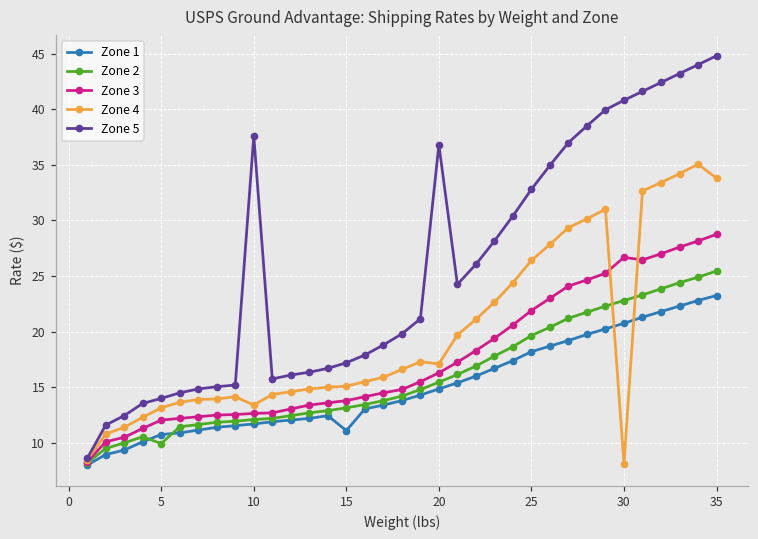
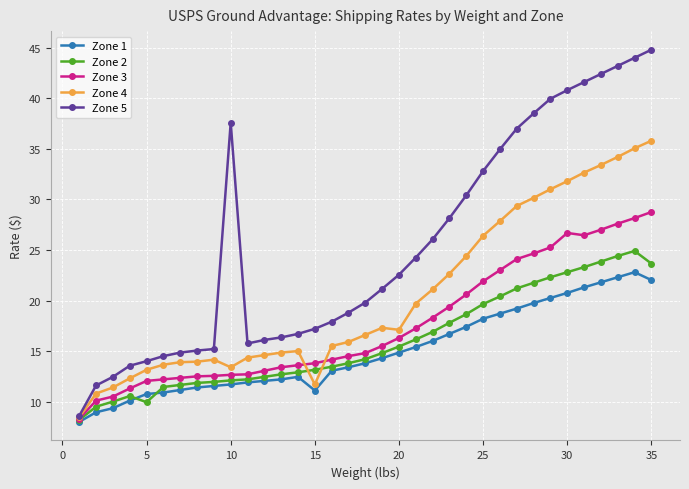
  {
    "Zone 1": {
      "5": 10.8,
      "10": 11.7,
      "15": 11.1,
      "20": 14.9,
      "25": 18.2,
      "30": 20.8,
-     "35": 23.3
+     "35": 22.0
    },
    "Zone 2": {
      "5": 9.9,
      "10": 12.1,
      "15": 13.2,
      "20": 15.5,
      "25": 19.7,
      "30": 22.8,
-     "35": 25.5
+     "35": 23.7
    },
    "Zone 3": {
      "5": 12.1,
      "10": 12.7,
      "15": 13.8,
      "20": 16.3,
      "25": 21.9,
      "30": 26.7,
      "35": 28.8
    },
    "Zone 4": {
      "5": 13.2,
      "10": 13.4,
-     "15": 15.1,
+     "15": 11.7,
      "20": 17.1,
      "25": 26.4,
-     "30": 8.1,
-     "35": 33.8
+     "30": 31.8,
+     "35": 35.8
    },
    "Zone 5": {
      "5": 14.0,
      "10": 37.6,
      "15": 17.2,
-     "20": 36.8,
+     "20": 22.6,
      "25": 32.8,
      "30": 40.8,
      "35": 44.8
    }
  }
